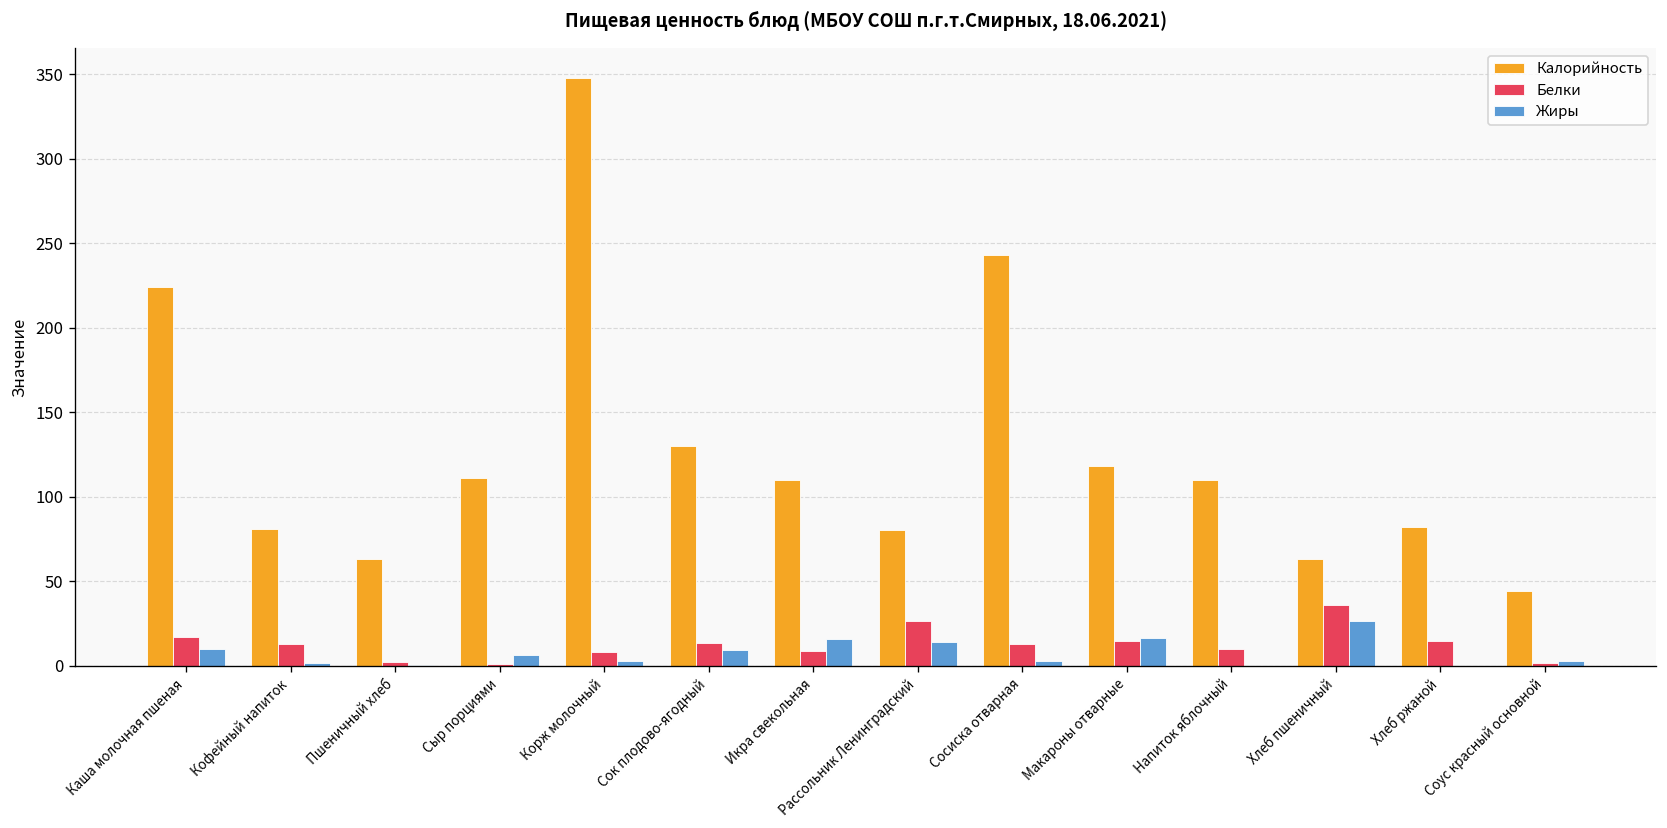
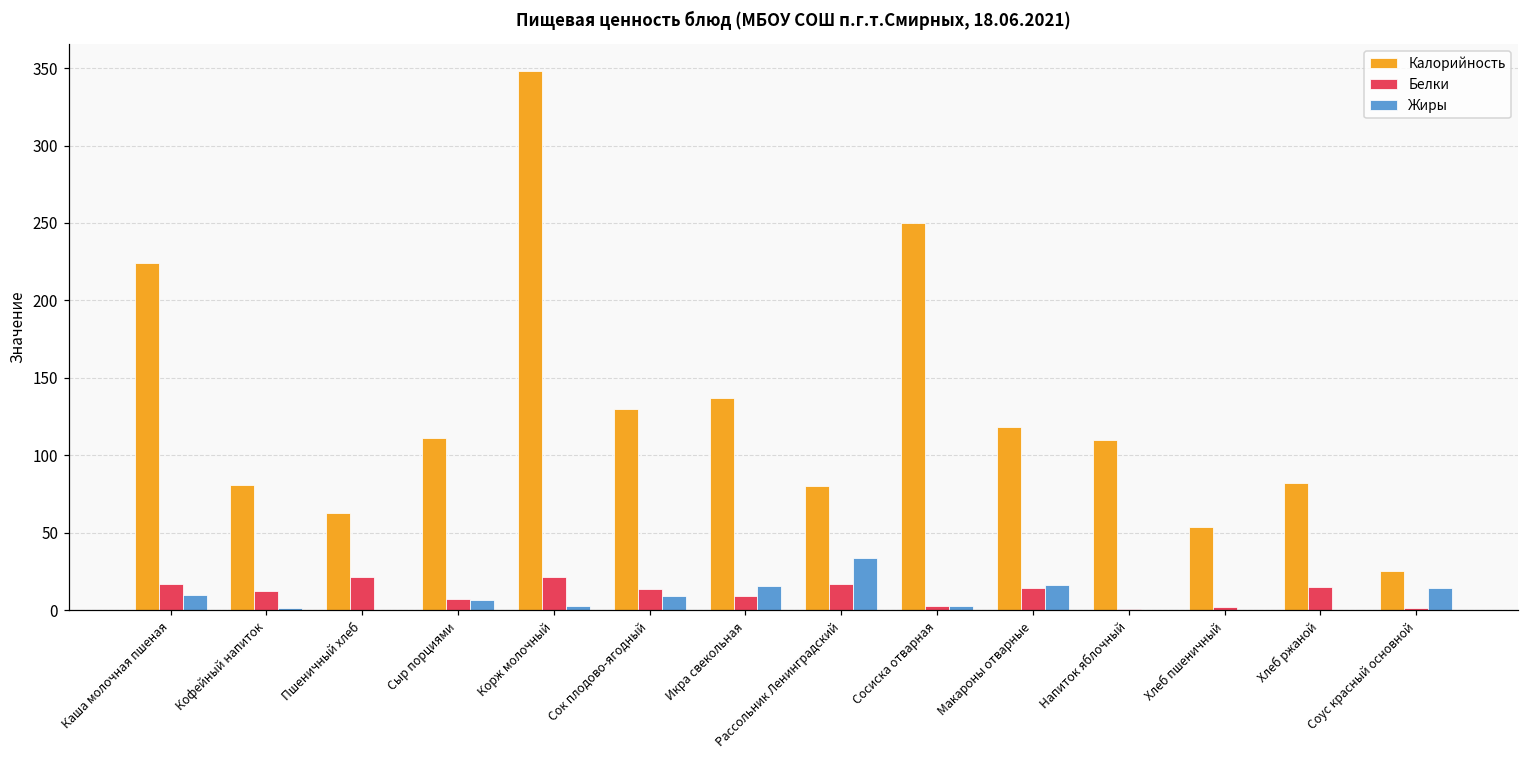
  {
    "Калорийность": {
      "Каша молочная пшеная": 224,
      "Кофейный напиток": 81,
      "Пшеничный хлеб": 63,
      "Сыр порциями": 111,
      "Корж молочный": 348,
      "Сок плодово-ягодный": 130,
-     "Икра свекольная": 110,
+     "Икра свекольная": 137,
      "Рассольник Ленинградский": 80,
-     "Сосиска отварная": 243,
+     "Сосиска отварная": 250,
      "Макароны отварные": 118,
      "Напиток яблочный": 110,
-     "Хлеб пшеничный": 63,
+     "Хлеб пшеничный": 54,
      "Хлеб ржаной": 82,
-     "Соус красный основной": 44
+     "Соус красный основной": 25
    },
    "Белки": {
      "Каша молочная пшеная": 17,
      "Кофейный напиток": 13,
-     "Пшеничный хлеб": 2,
-     "Сыр порциями": 1,
-     "Корж молочный": 8,
+     "Пшеничный хлеб": 21,
+     "Сыр порциями": 7,
+     "Корж молочный": 22,
      "Сок плодово-ягодный": 14,
      "Икра свекольная": 9,
-     "Рассольник Ленинградский": 27,
-     "Сосиска отварная": 13,
+     "Рассольник Ленинградский": 17,
+     "Сосиска отварная": 3,
      "Макароны отварные": 14,
-     "Напиток яблочный": 10,
-     "Хлеб пшеничный": 36,
+     "Напиток яблочный": 1,
+     "Хлеб пшеничный": 2,
      "Хлеб ржаной": 15
    },
    "Жиры": {
      "Каша молочная пшеная": 10,
      "Сыр порциями": 6,
      "Корж молочный": 3,
      "Сок плодово-ягодный": 9,
      "Икра свекольная": 16,
-     "Рассольник Ленинградский": 14,
+     "Рассольник Ленинградский": 34,
      "Сосиска отварная": 3,
      "Макароны отварные": 16,
-     "Хлеб пшеничный": 27,
+     "Хлеб пшеничный": 0,
      "Хлеб ржаной": 0,
-     "Соус красный основной": 3
+     "Соус красный основной": 14
    }
  }
